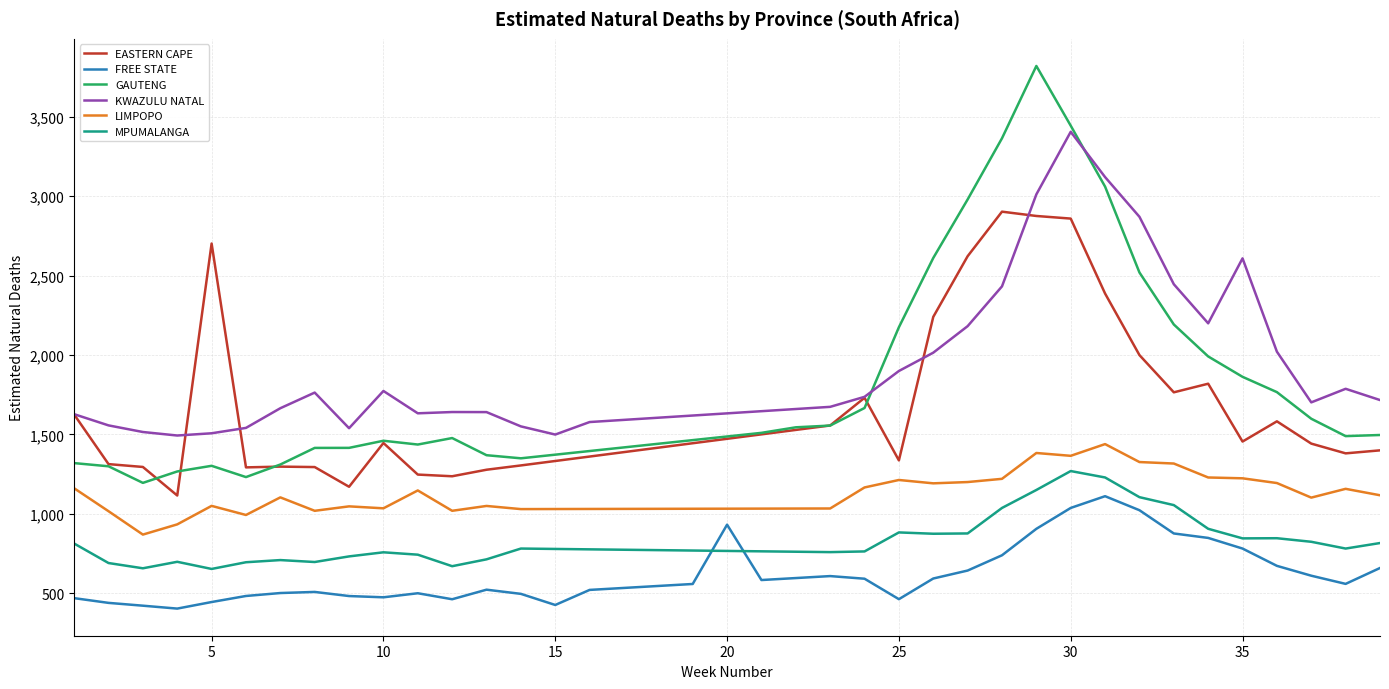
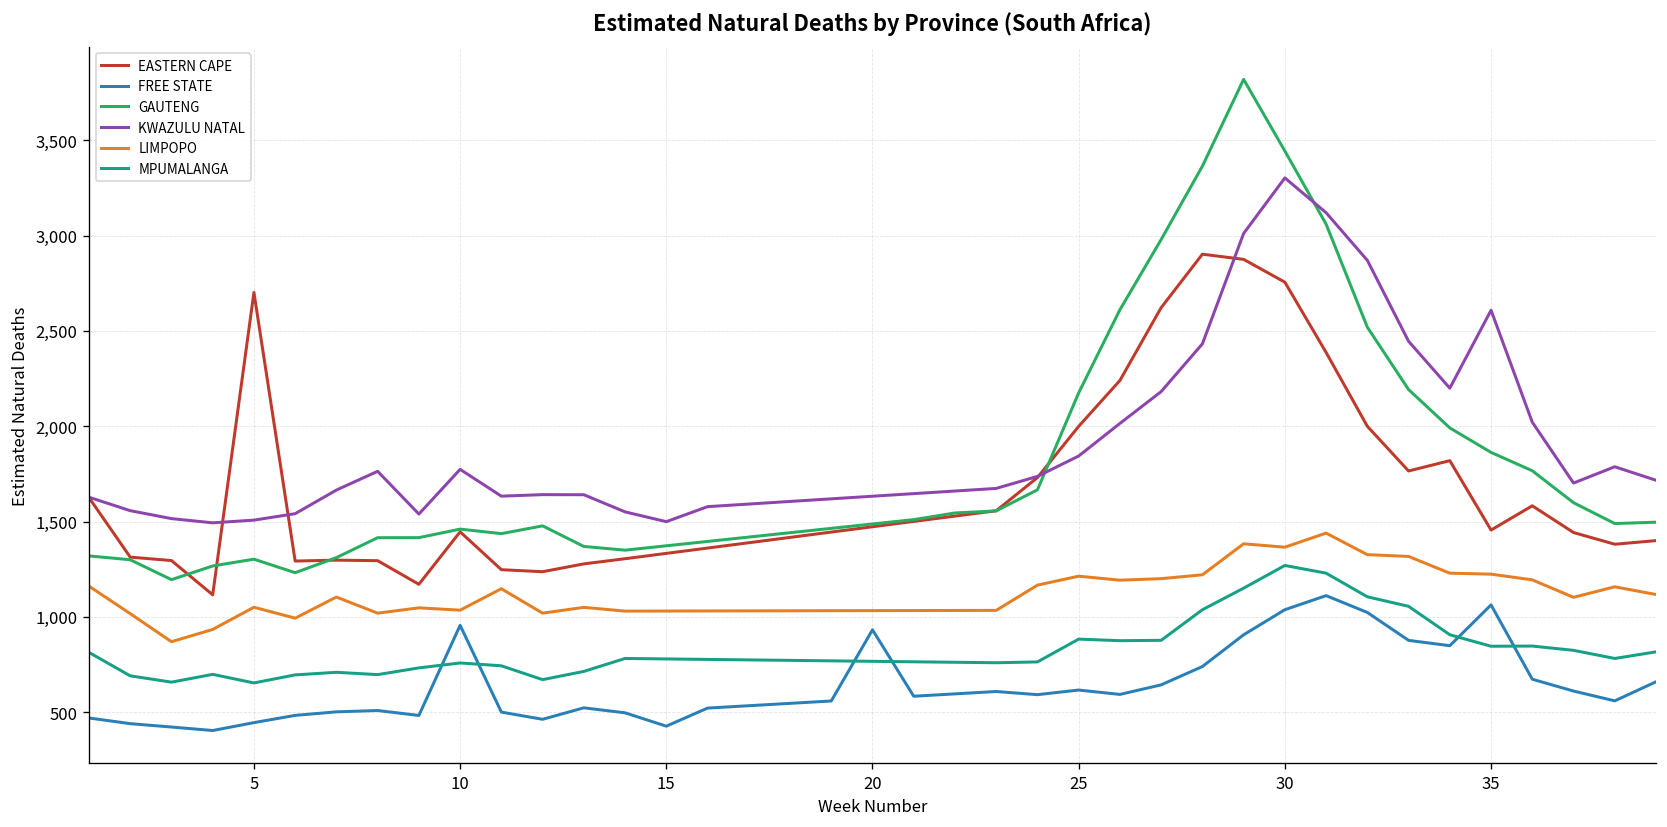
  {
    "EASTERN CAPE": {
      "5": "2,700",
      "15": "1,330",
-     "25": "1,340",
-     "30": "2,860",
+     "25": "2,000",
+     "30": "2,760",
      "35": "1,460"
    },
    "FREE STATE": {
      "5": "450",
-     "10": "480",
+     "10": "960",
      "15": "430",
      "20": "930",
-     "25": "460",
+     "25": "620",
      "30": "1,040",
-     "35": "780"
+     "35": "1,060"
    },
    "KWAZULU NATAL": {
      "5": "1,510",
      "10": "1,770",
      "15": "1,500",
      "20": "1,630",
-     "25": "1,900",
-     "30": "3,400",
+     "25": "1,840",
+     "30": "3,300",
      "35": "2,610"
    },
    "LIMPOPO": {
      "5": "1,050",
      "10": "1,040",
      "15": "1,030",
      "20": "1,030",
      "25": "1,210",
      "30": "1,370",
      "35": "1,220"
    }
  }
